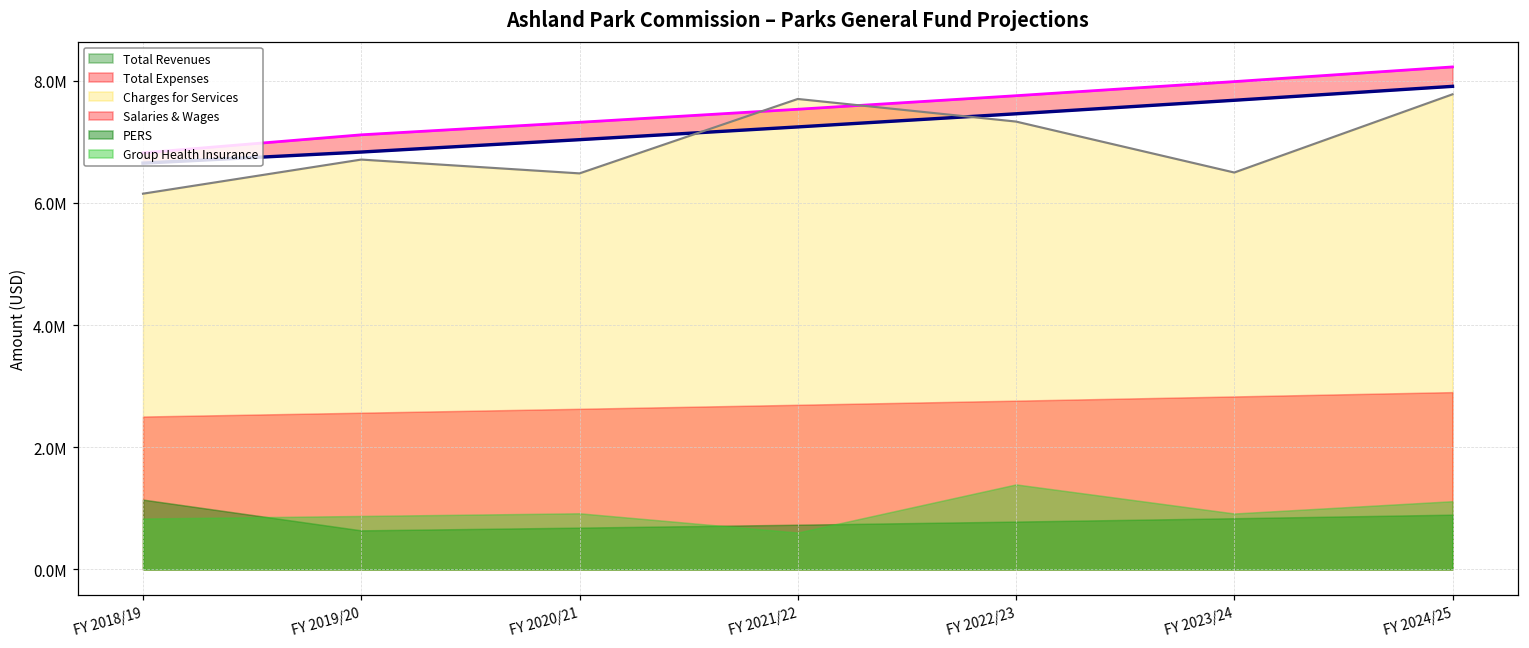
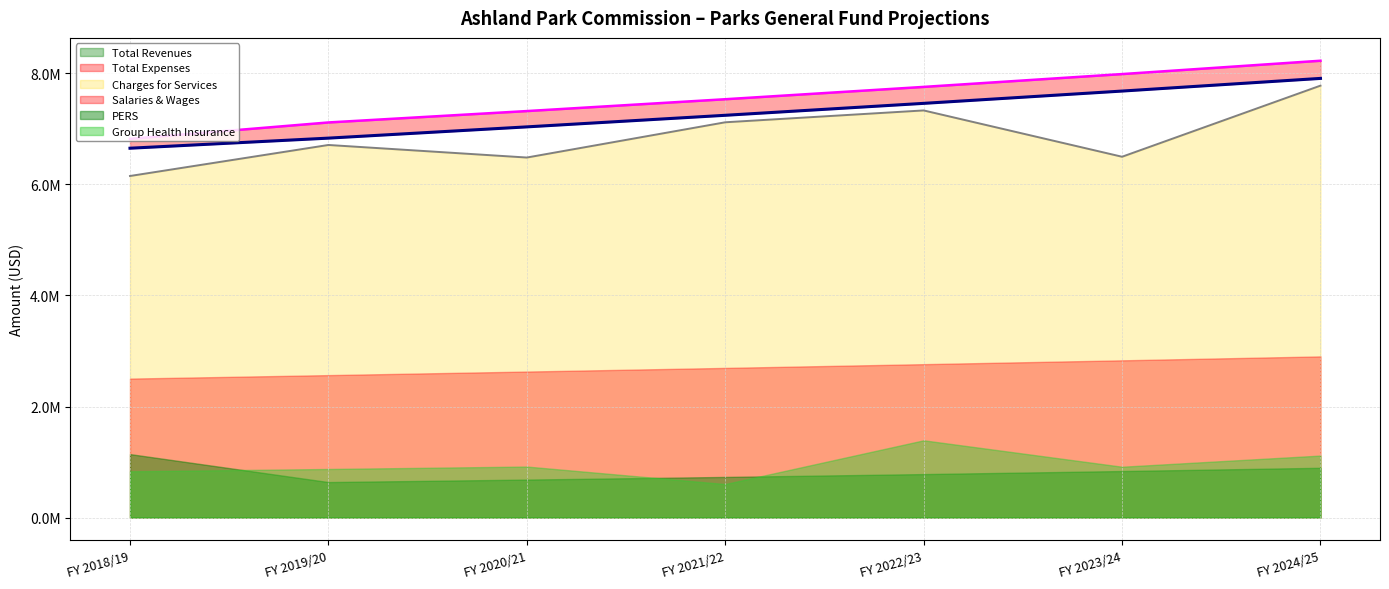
  {
    "Charges for Services": {
      "FY 2018/19": 6200000,
      "FY 2019/20": 6700000,
      "FY 2020/21": 6500000,
-     "FY 2021/22": 7700000,
+     "FY 2021/22": 7100000,
      "FY 2022/23": 7300000,
      "FY 2023/24": 6500000,
      "FY 2024/25": 7800000
    },
    "PERS": {
      "FY 2018/19": 1100000,
      "FY 2019/20": 600000,
      "FY 2020/21": 700000,
      "FY 2021/22": 700000,
      "FY 2022/23": 800000,
      "FY 2023/24": 800000,
      "FY 2024/25": 900000
    },
    "Group Health Insurance": {
      "FY 2018/19": 800000,
      "FY 2019/20": 900000,
      "FY 2020/21": 900000,
      "FY 2021/22": 600000,
      "FY 2022/23": 1400000,
      "FY 2023/24": 900000,
      "FY 2024/25": 1100000
    }
  }
